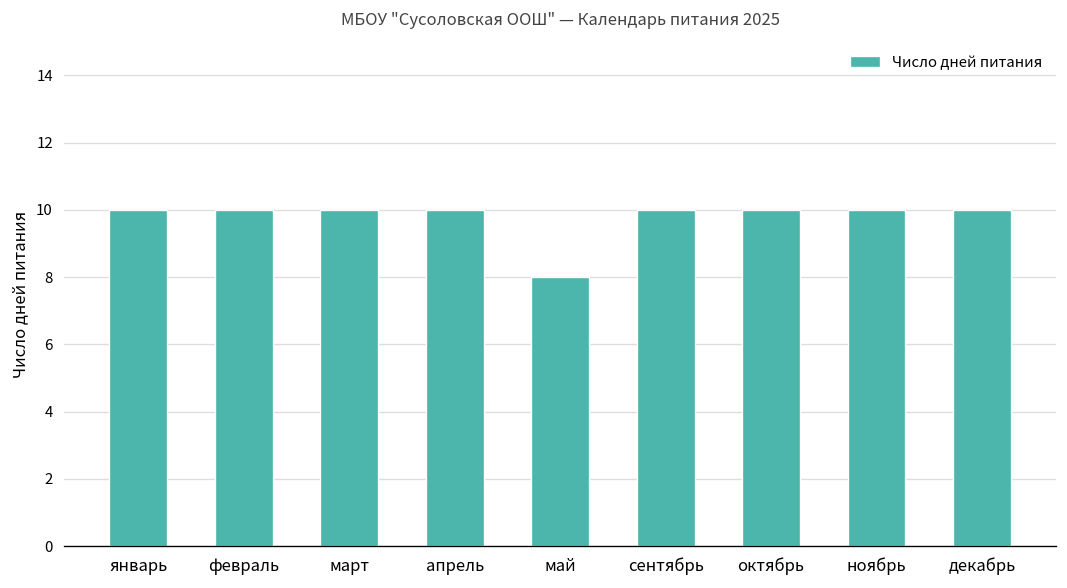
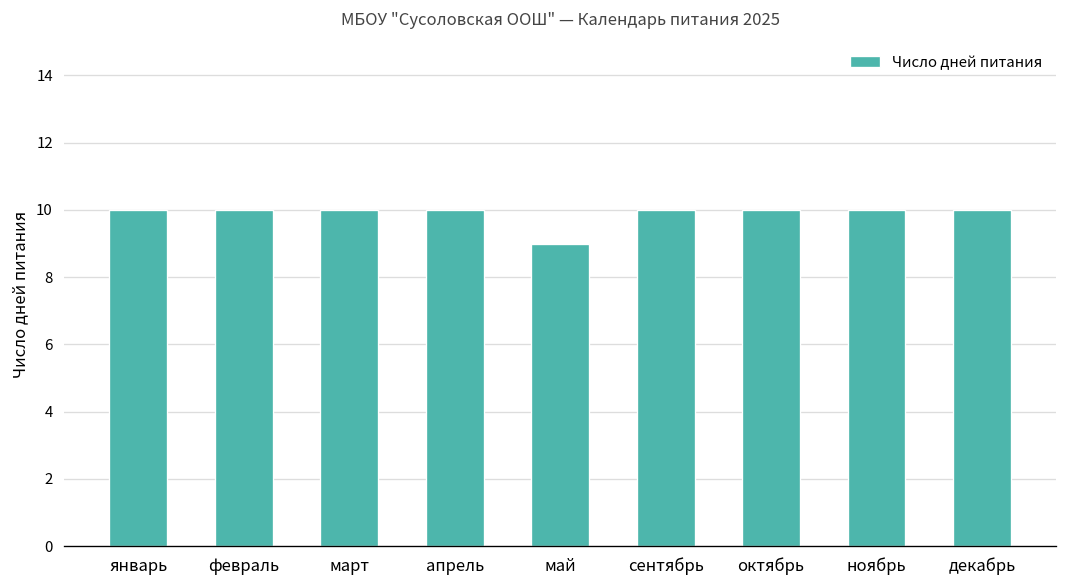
  {
    "январь": 10,
    "февраль": 10,
    "март": 10,
    "апрель": 10,
-   "май": 8,
+   "май": 9,
    "сентябрь": 10,
    "октябрь": 10,
    "ноябрь": 10,
    "декабрь": 10
  }
